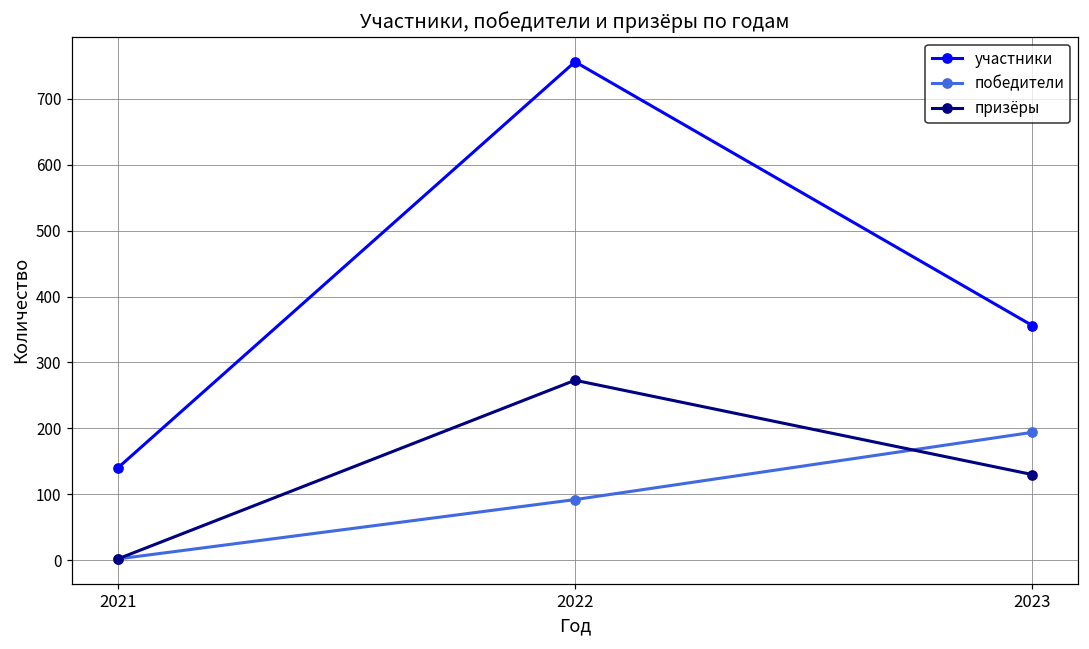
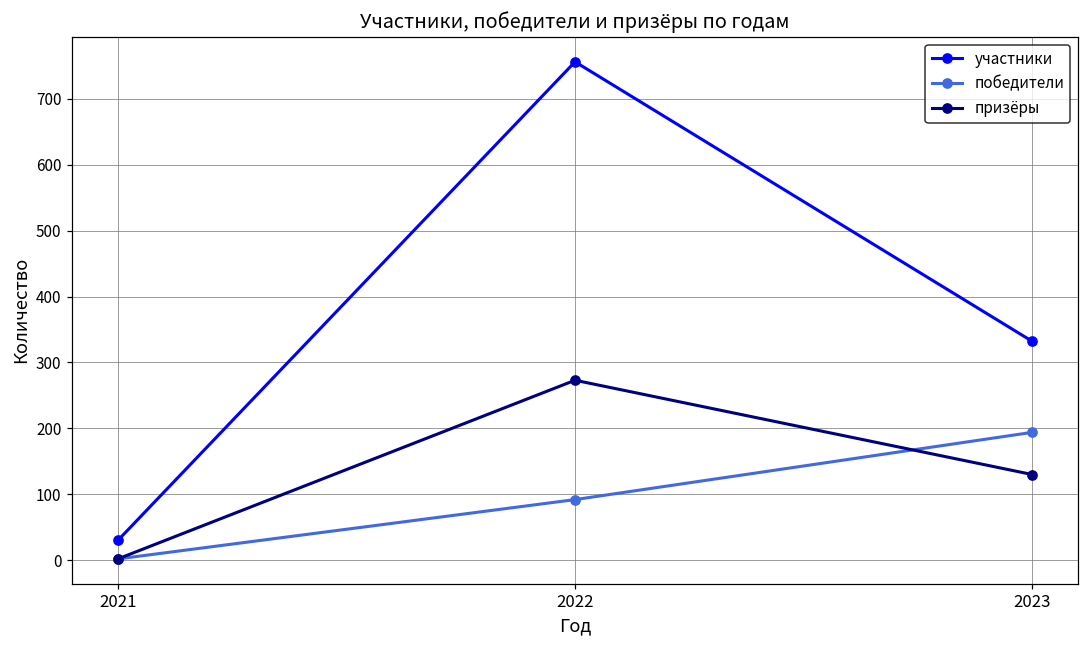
  {
    "участники": {
-     "2021": 140,
+     "2021": 30,
      "2022": 760,
-     "2023": 360
+     "2023": 330
    },
    "победители": {
      "2022": 90,
      "2023": 190
    },
    "призёры": {
      "2022": 270,
      "2023": 130
    }
  }
